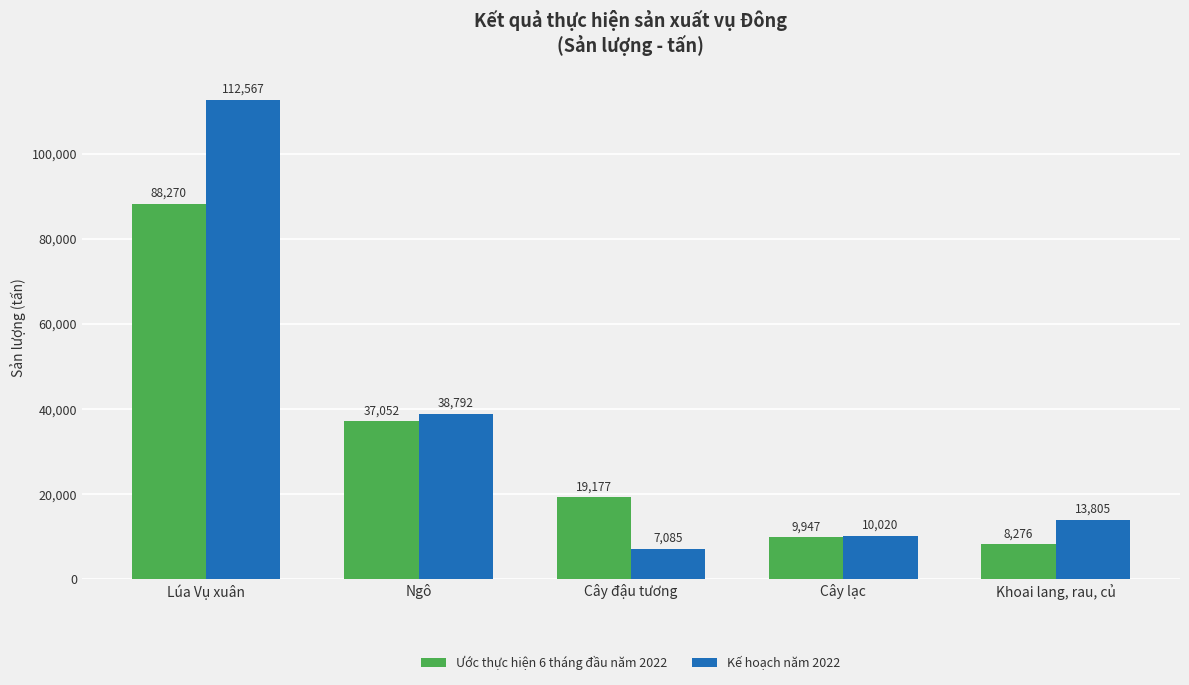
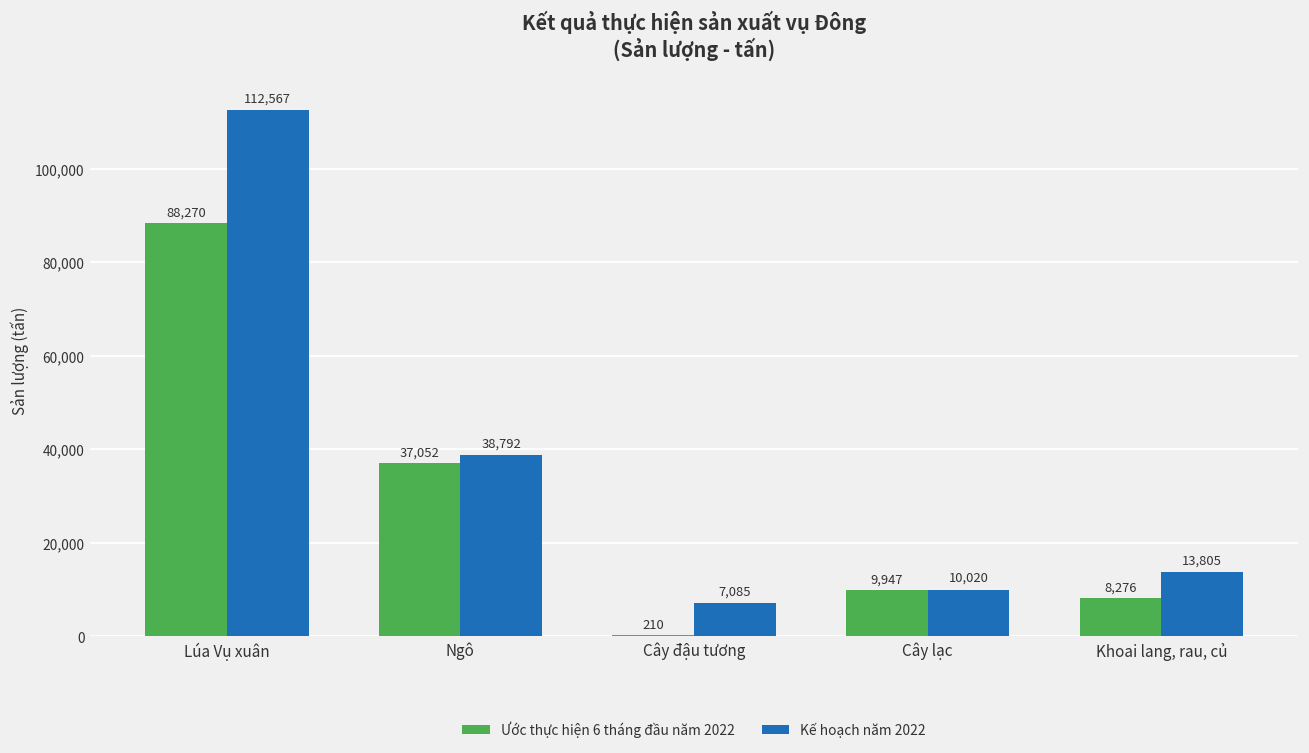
  {
    "Ước thực hiện 6 tháng đầu năm 2022": {
      "Lúa Vụ xuân": "88,270",
      "Ngô": "37,052",
-     "Cây đậu tương": "19,177",
+     "Cây đậu tương": "210",
      "Cây lạc": "9,947",
      "Khoai lang, rau, củ": "8,276"
    },
    "Kế hoạch năm 2022": {
      "Lúa Vụ xuân": "112,567",
      "Ngô": "38,792",
      "Cây đậu tương": "7,085",
      "Cây lạc": "10,020",
      "Khoai lang, rau, củ": "13,805"
    }
  }
